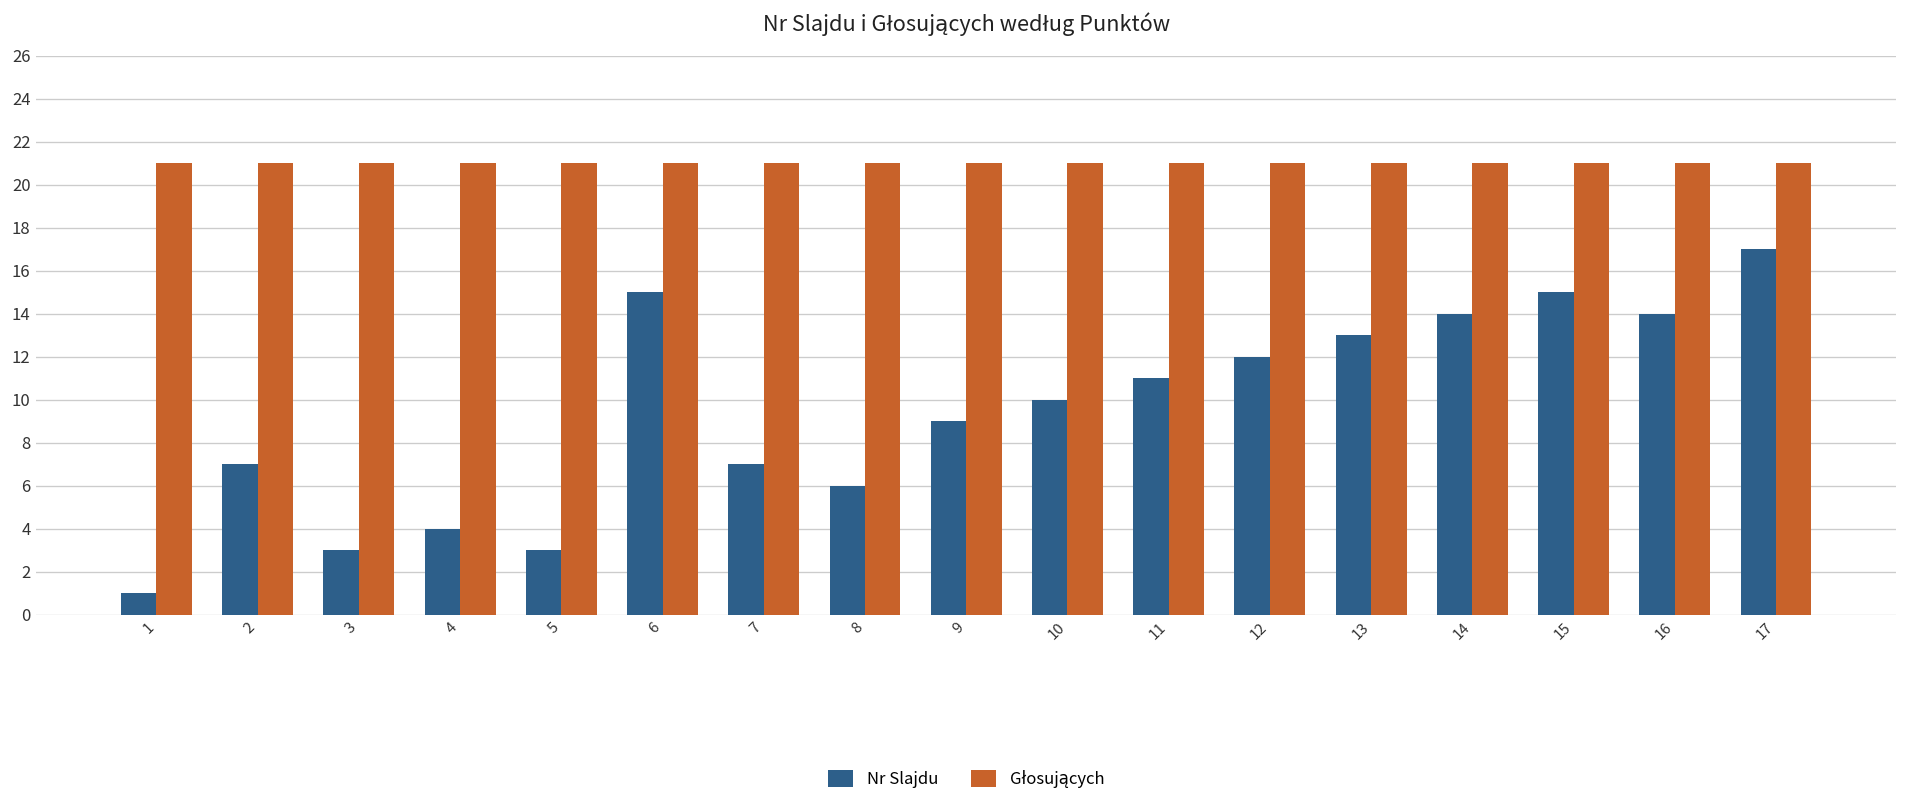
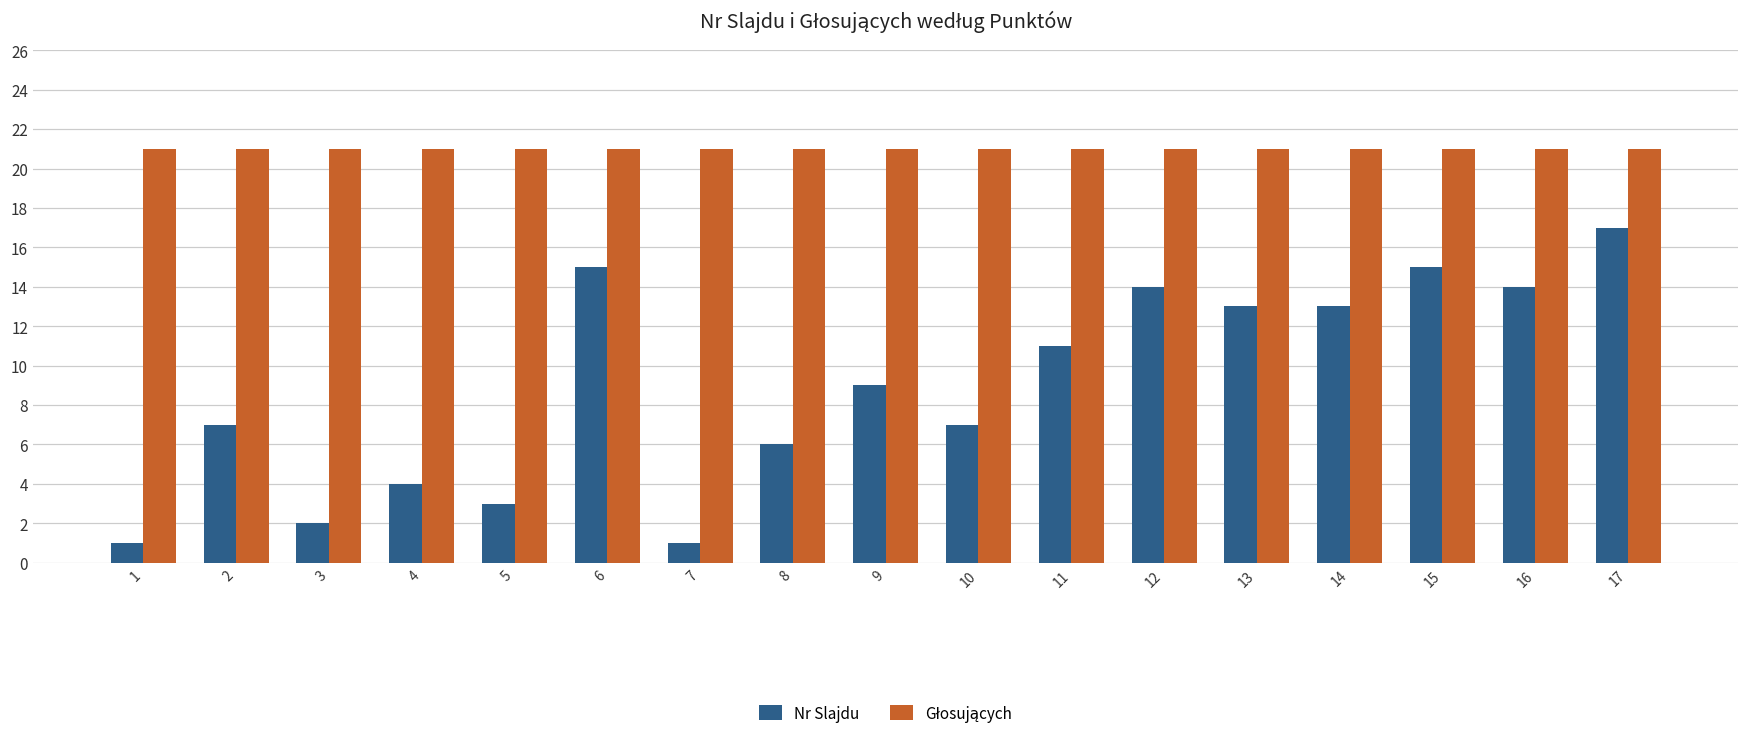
  {
    "Nr Slajdu": {
      "1": 1,
      "2": 7,
-     "3": 3,
+     "3": 2,
      "4": 4,
      "5": 3,
      "6": 15,
-     "7": 7,
+     "7": 1,
      "8": 6,
      "9": 9,
-     "10": 10,
+     "10": 7,
      "11": 11,
-     "12": 12,
+     "12": 14,
      "13": 13,
-     "14": 14,
+     "14": 13,
      "15": 15,
      "16": 14,
      "17": 17
    },
    "Głosujących": {
      "1": 21,
      "2": 21,
      "3": 21,
      "4": 21,
      "5": 21,
      "6": 21,
      "7": 21,
      "8": 21,
      "9": 21,
      "10": 21,
      "11": 21,
      "12": 21,
      "13": 21,
      "14": 21,
      "15": 21,
      "16": 21,
      "17": 21
    }
  }
